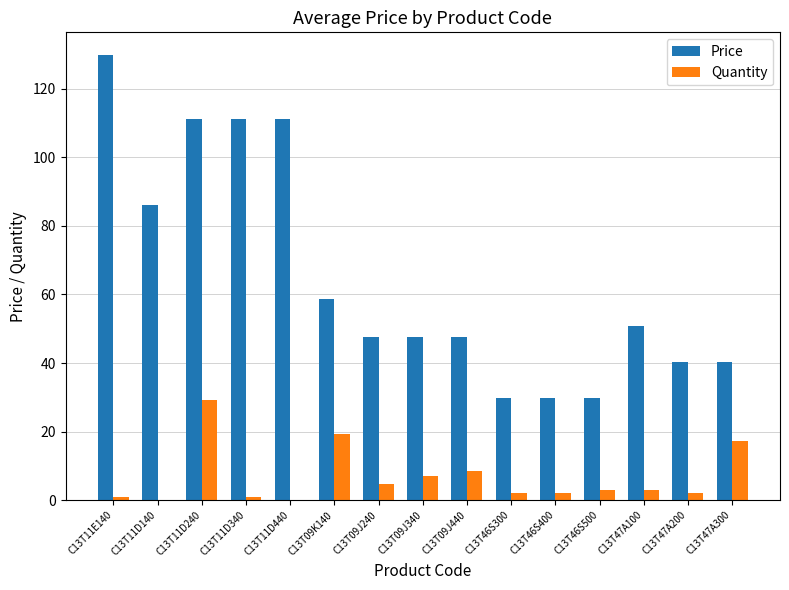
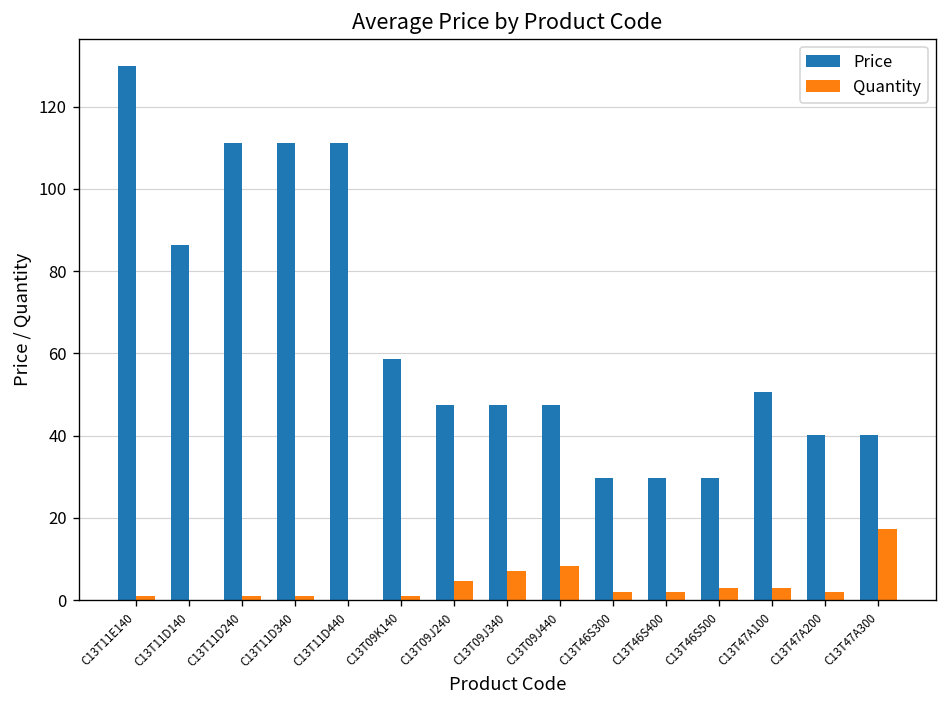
  {
    "Price": {
      "C13T11E140": 130,
      "C13T11D140": 86,
      "C13T11D240": 111,
      "C13T11D340": 111,
      "C13T11D440": 111,
      "C13T09K140": 59,
      "C13T09J240": 48,
      "C13T09J340": 48,
      "C13T09J440": 48,
      "C13T46S300": 30,
      "C13T46S400": 30,
      "C13T46S500": 30,
      "C13T47A100": 51,
      "C13T47A200": 40,
      "C13T47A300": 40
    },
    "Quantity": {
      "C13T11E140": 1,
      "C13T11D140": 0,
-     "C13T11D240": 29,
+     "C13T11D240": 1,
      "C13T11D340": 1,
      "C13T11D440": 0,
-     "C13T09K140": 19,
+     "C13T09K140": 1,
      "C13T09J240": 5,
      "C13T09J340": 7,
      "C13T09J440": 8,
      "C13T46S300": 2,
      "C13T46S400": 2,
      "C13T46S500": 3,
      "C13T47A100": 3,
      "C13T47A200": 2,
      "C13T47A300": 17
    }
  }
